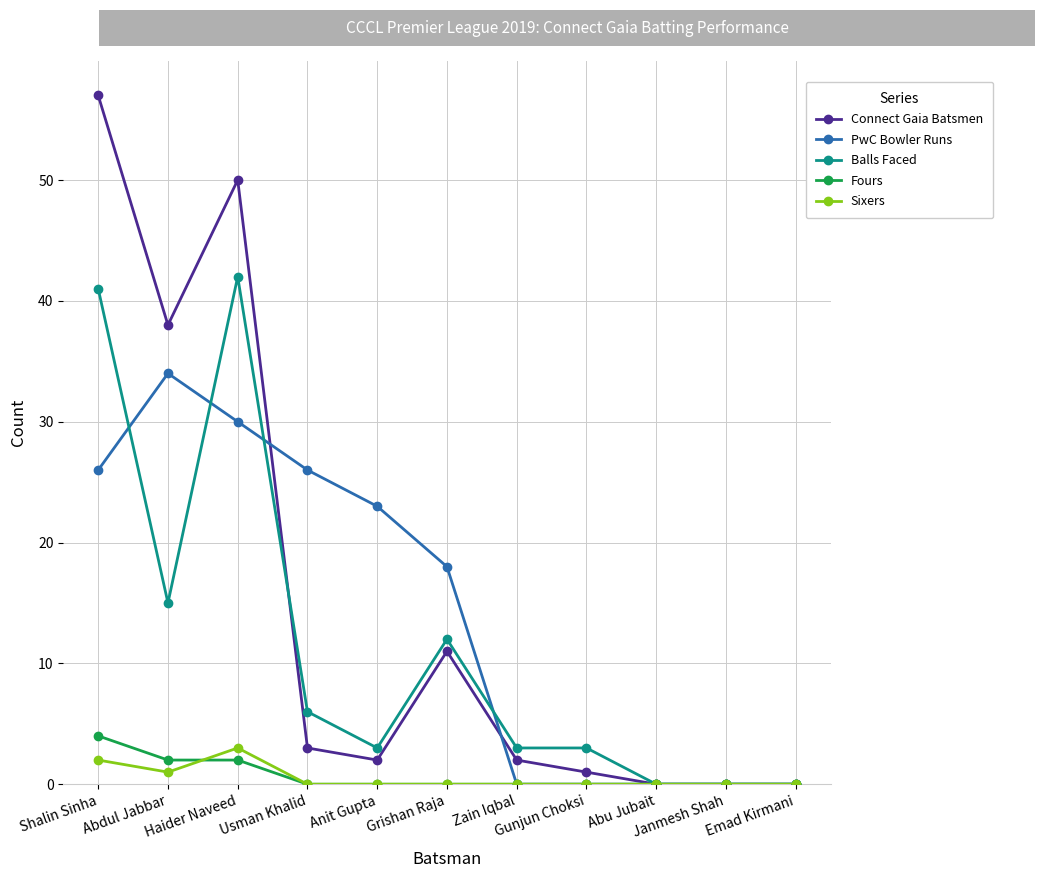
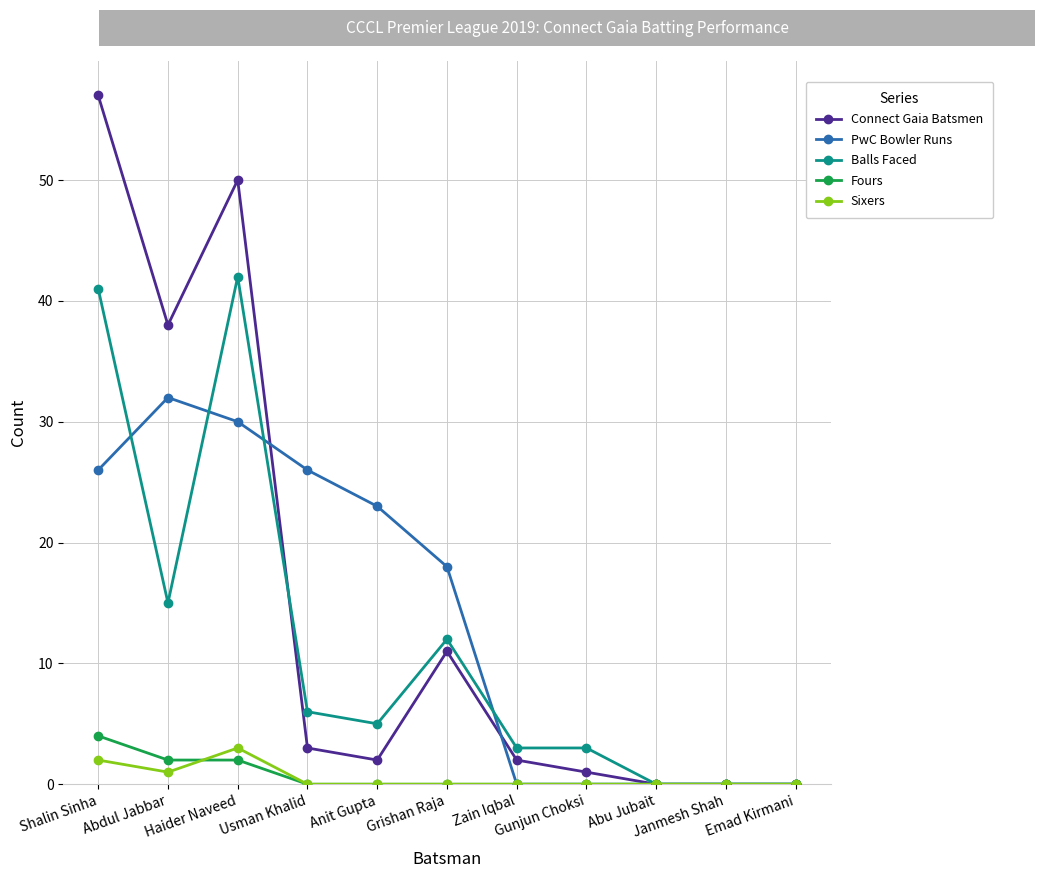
  {
    "Connect Gaia Batsmen": {
      "Shalin Sinha": 57,
      "Abdul Jabbar": 38,
      "Haider Naveed": 50,
      "Usman Khalid": 3,
      "Anit Gupta": 2,
      "Grishan Raja": 11,
      "Zain Iqbal": 2,
      "Gunjun Choksi": 1
    },
    "PwC Bowler Runs": {
      "Shalin Sinha": 26,
-     "Abdul Jabbar": 34,
+     "Abdul Jabbar": 32,
      "Haider Naveed": 30,
      "Usman Khalid": 26,
      "Anit Gupta": 23,
      "Grishan Raja": 18
    },
    "Balls Faced": {
      "Shalin Sinha": 41,
      "Abdul Jabbar": 15,
      "Haider Naveed": 42,
      "Usman Khalid": 6,
-     "Anit Gupta": 3,
+     "Anit Gupta": 5,
      "Grishan Raja": 12,
      "Zain Iqbal": 3,
      "Gunjun Choksi": 3
    },
    "Fours": {
      "Shalin Sinha": 4,
      "Abdul Jabbar": 2,
      "Haider Naveed": 2
    },
    "Sixers": {
      "Shalin Sinha": 2,
      "Abdul Jabbar": 1,
      "Haider Naveed": 3
    }
  }
